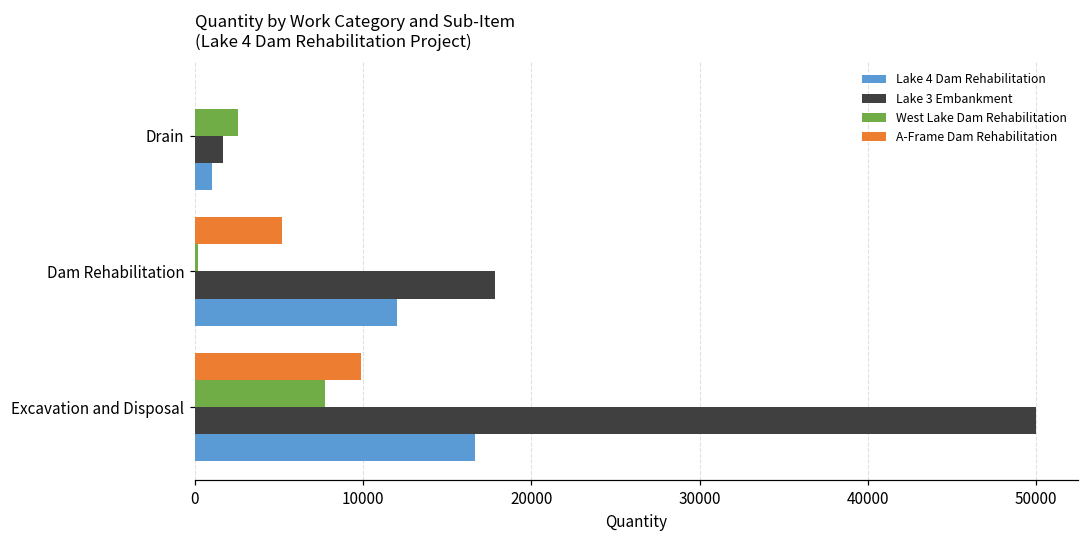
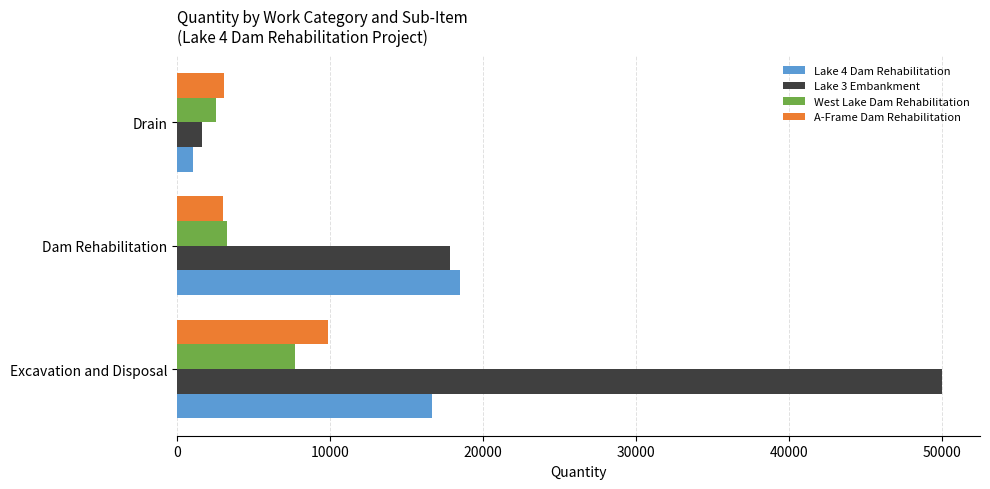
  {
    "Lake 4 Dam Rehabilitation": {
      "Drain": 1000,
-     "Dam Rehabilitation": 12000,
+     "Dam Rehabilitation": 18500,
      "Excavation and Disposal": 16600
    },
    "Lake 3 Embankment": {
      "Drain": 1700,
      "Dam Rehabilitation": 17900,
      "Excavation and Disposal": 50000
    },
    "West Lake Dam Rehabilitation": {
      "Drain": 2600,
-     "Dam Rehabilitation": 200,
+     "Dam Rehabilitation": 3200,
      "Excavation and Disposal": 7700
    },
    "A-Frame Dam Rehabilitation": {
-     "Drain": 0,
-     "Dam Rehabilitation": 5200,
+     "Drain": 3100,
+     "Dam Rehabilitation": 3000,
      "Excavation and Disposal": 9900
    }
  }
